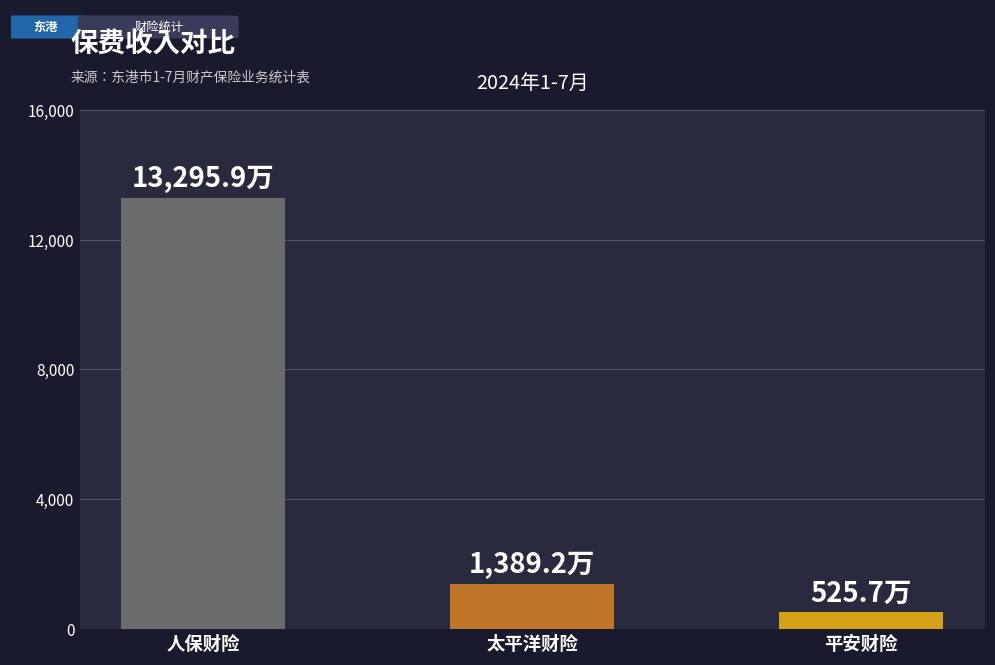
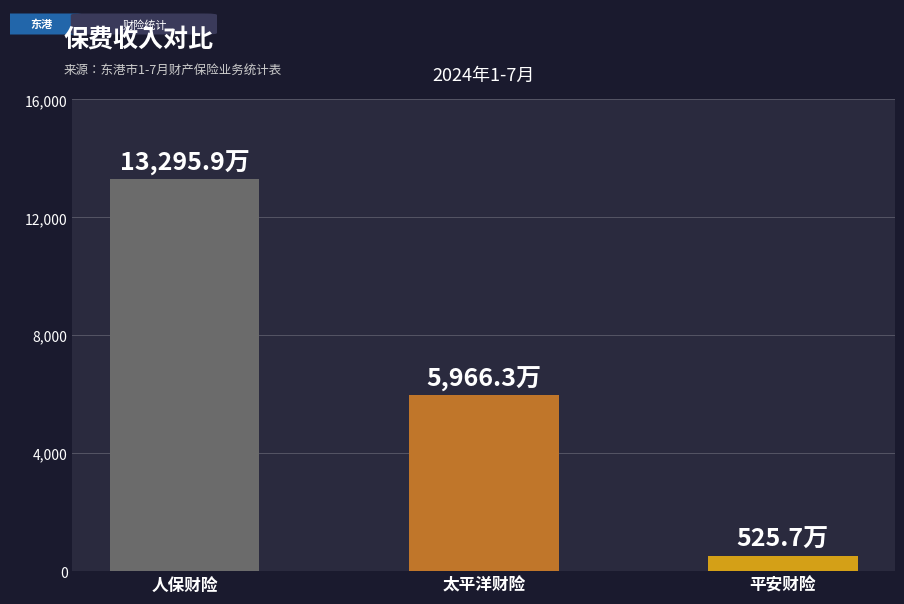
  {
    "人保财险": "13,295.9万",
-   "太平洋财险": "1,389.2万",
+   "太平洋财险": "5,966.3万",
    "平安财险": "525.7万"
  }
